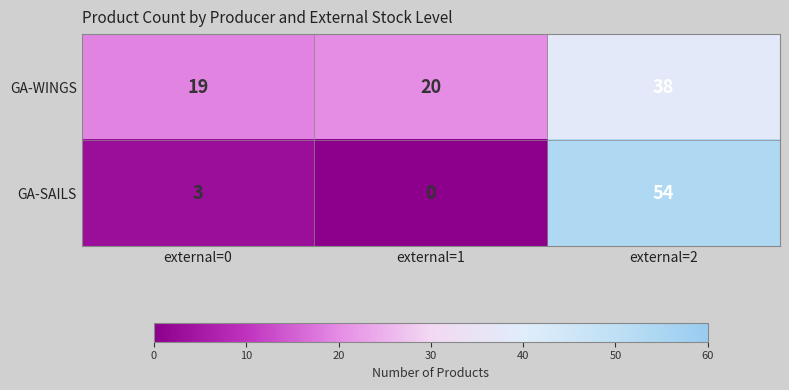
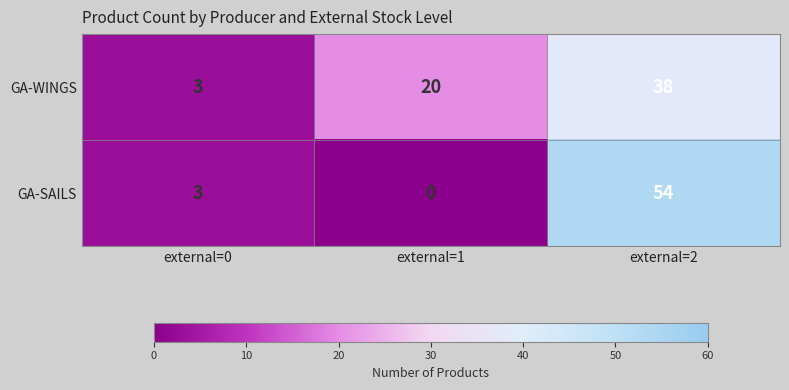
  {
    "GA-WINGS": {
-     "external=0": 19,
+     "external=0": 3,
      "external=1": 20
    },
    "GA-SAILS": {
      "external=0": 3,
      "external=1": 0,
      "external=2": 54
    }
  }
